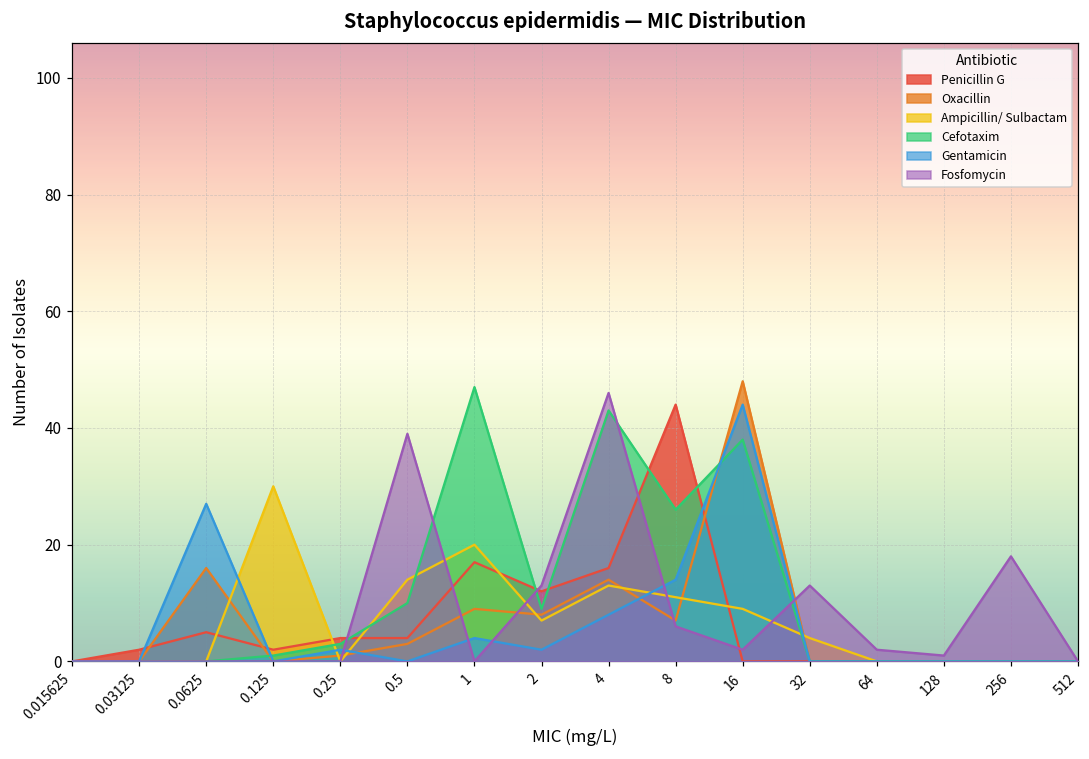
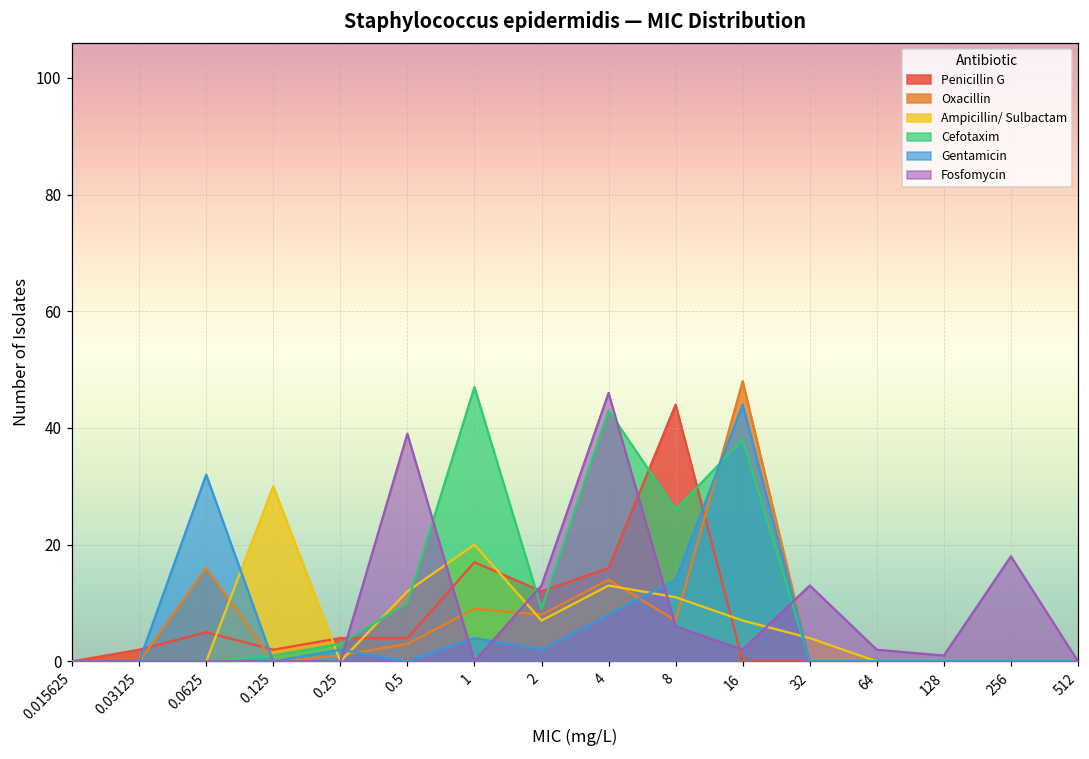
  {
    "Ampicillin/ Sulbactam": {
      "0.125": 30,
-     "0.5": 14,
+     "0.5": 12,
      "1": 20,
      "2": 7,
      "4": 13,
      "8": 11,
-     "16": 9,
+     "16": 7,
      "32": 4
    },
    "Cefotaxim": {
      "0.125": 1,
      "0.25": 3,
      "0.5": 10,
      "1": 47,
      "2": 9,
      "4": 43,
      "8": 26,
      "16": 38
    },
    "Gentamicin": {
-     "0.0625": 27,
+     "0.0625": 32,
      "0.25": 2,
      "0.5": 0,
      "1": 4,
      "2": 2,
      "4": 8,
      "8": 14,
      "16": 44
    },
    "Fosfomycin": {
      "0.5": 39,
      "1": 0,
      "2": 13,
      "4": 46,
      "8": 6,
      "16": 2,
      "32": 13,
      "64": 2,
      "128": 1,
      "256": 18
    }
  }
